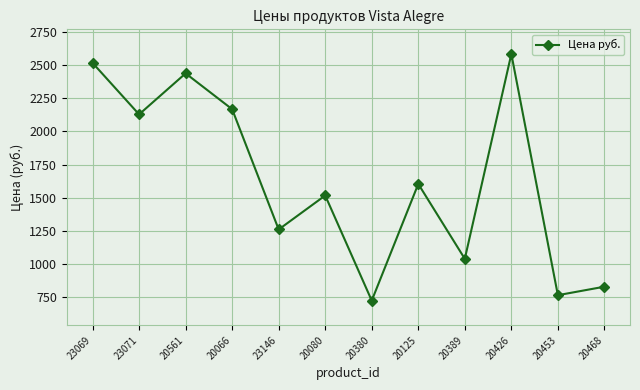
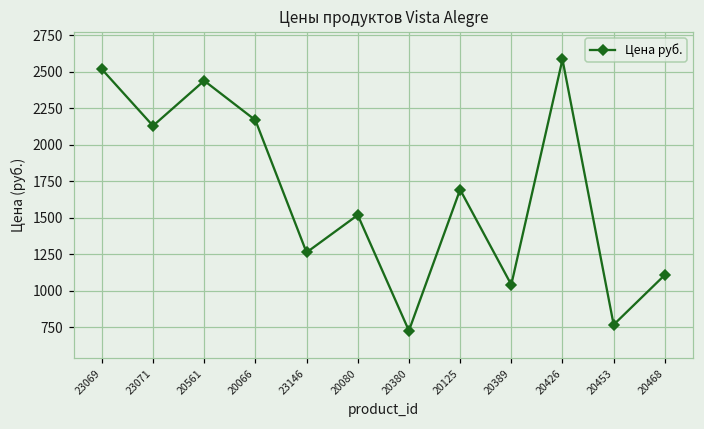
  {
    "23069": 2520,
    "23071": 2130,
    "20561": 2440,
    "20066": 2170,
    "23146": 1260,
    "20080": 1520,
    "20380": 730,
-   "20125": 1600,
+   "20125": 1690,
    "20389": 1040,
    "20426": 2580,
    "20453": 770,
-   "20468": 830
+   "20468": 1110
  }
